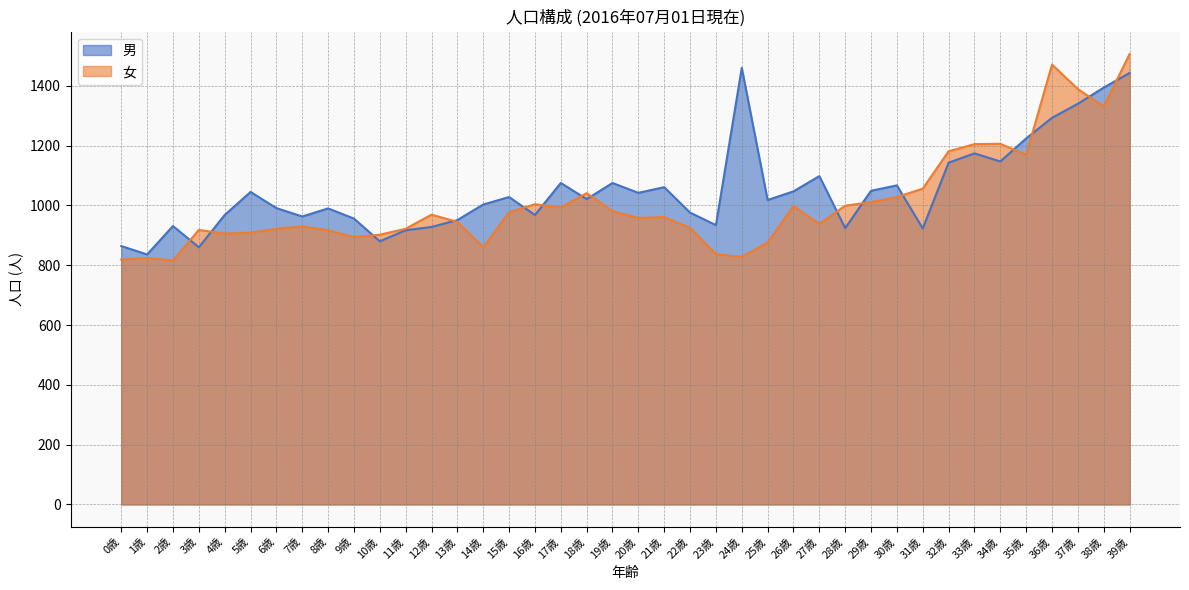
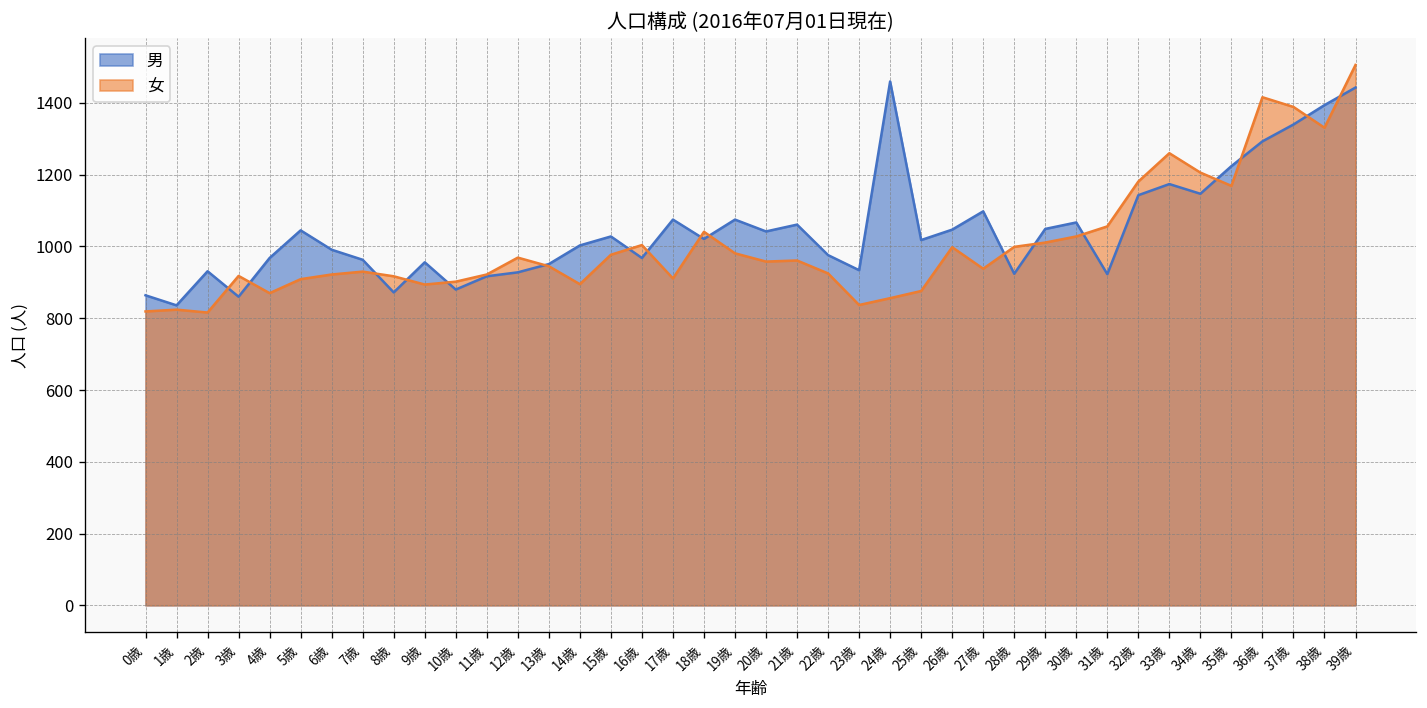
  {
    "男": {
      "0歳": 860,
      "1歳": 840,
      "2歳": 930,
      "3歳": 860,
      "4歳": 970,
      "5歳": 1050,
      "6歳": 990,
      "7歳": 960,
-     "8歳": 990,
+     "8歳": 870,
      "9歳": 960,
      "10歳": 880,
      "12歳": 930,
      "14歳": 1000,
      "15歳": 1030,
      "16歳": 970,
      "17歳": 1080,
      "18歳": 1020,
      "19歳": 1080,
      "20歳": 1040,
      "21歳": 1060,
      "22歳": 980,
      "23歳": 930,
      "24歳": 1460,
      "25歳": 1020,
      "26歳": 1050,
      "27歳": 1100,
      "28歳": 920,
      "29歳": 1050,
      "30歳": 1070,
      "31歳": 920,
      "32歳": 1140,
      "33歳": 1170,
      "34歳": 1150,
      "35歳": 1220,
      "36歳": 1290,
      "37歳": 1340,
      "38歳": 1390,
      "39歳": 1440
    },
    "女": {
      "0歳": 820,
      "1歳": 820,
      "2歳": 820,
      "3歳": 920,
-     "4歳": 910,
+     "4歳": 870,
      "5歳": 910,
      "6歳": 920,
      "7歳": 930,
      "8歳": 920,
      "9歳": 890,
      "10歳": 900,
      "12歳": 970,
-     "14歳": 860,
+     "14歳": 900,
      "15歳": 980,
      "16歳": 1000,
-     "17歳": 990,
+     "17歳": 910,
      "18歳": 1040,
      "19歳": 980,
      "20歳": 960,
      "21歳": 960,
      "22歳": 930,
      "23歳": 840,
-     "24歳": 830,
+     "24歳": 860,
      "25歳": 880,
      "26歳": 1000,
      "27歳": 940,
      "28歳": 1000,
      "29歳": 1010,
      "30歳": 1030,
      "31歳": 1060,
      "32歳": 1180,
-     "33歳": 1210,
+     "33歳": 1260,
      "34歳": 1210,
      "35歳": 1170,
-     "36歳": 1470,
+     "36歳": 1420,
      "37歳": 1390,
      "38歳": 1330,
      "39歳": 1510
    }
  }
